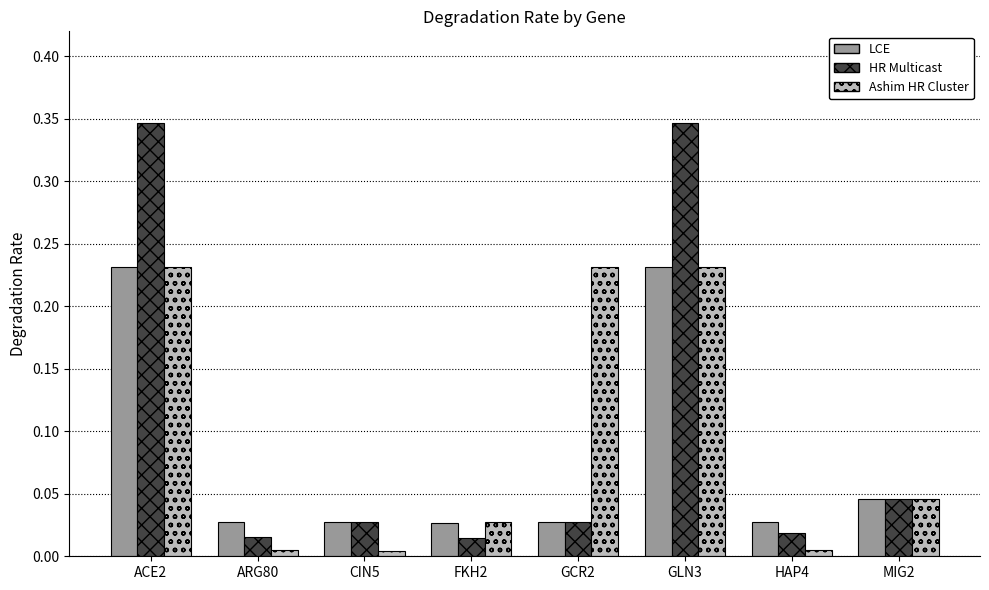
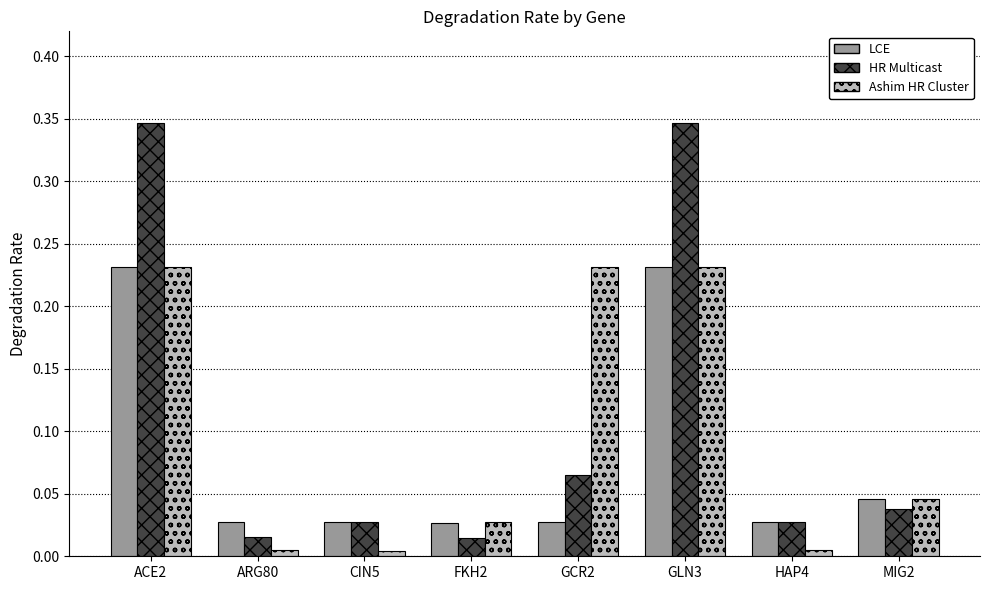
  {
    "HR Multicast": {
      "ACE2": 0.347,
      "ARG80": 0.015,
      "CIN5": 0.027,
      "FKH2": 0.015,
-     "GCR2": 0.027,
+     "GCR2": 0.065,
      "GLN3": 0.347,
-     "HAP4": 0.019,
-     "MIG2": 0.046
+     "HAP4": 0.027,
+     "MIG2": 0.038
    }
  }
